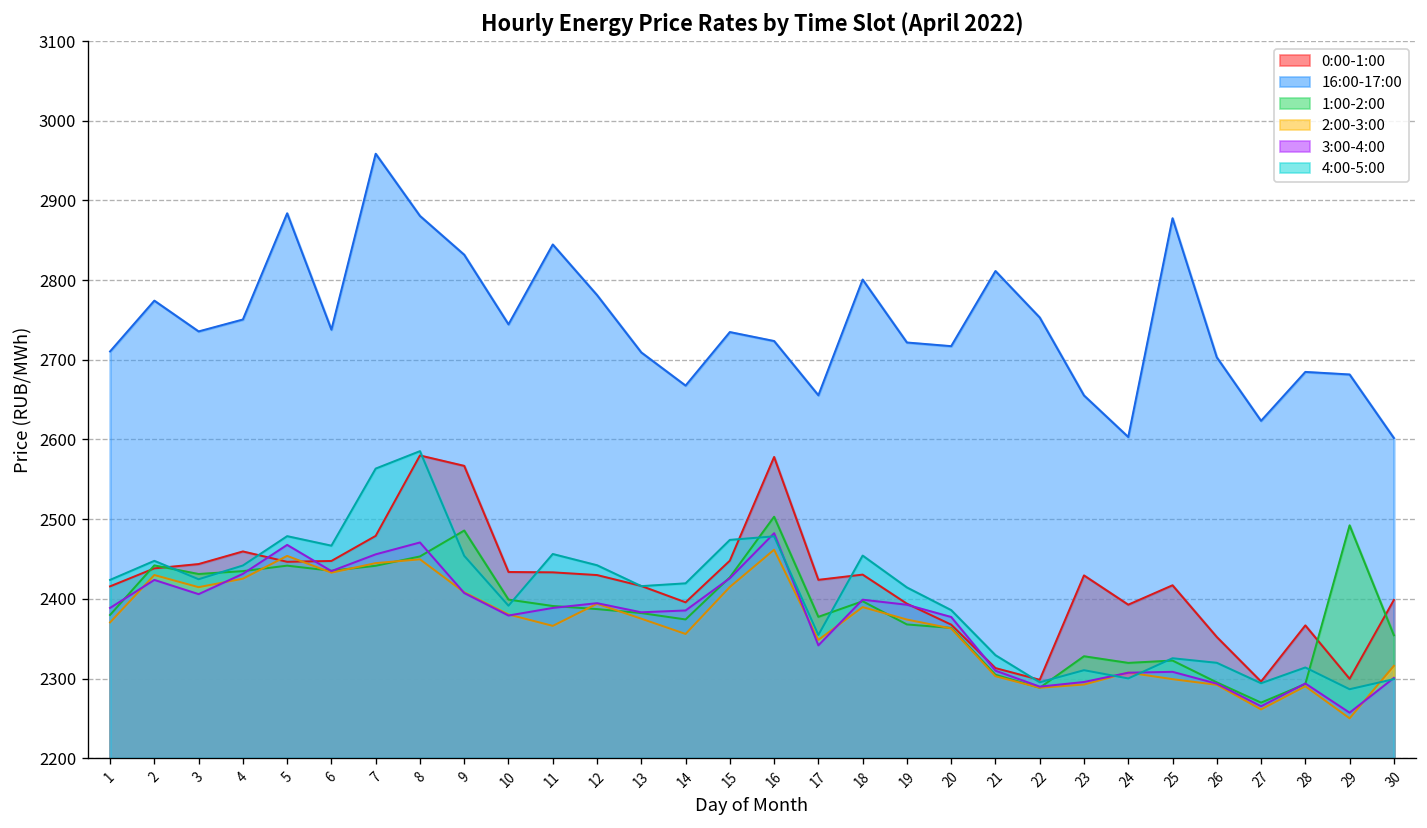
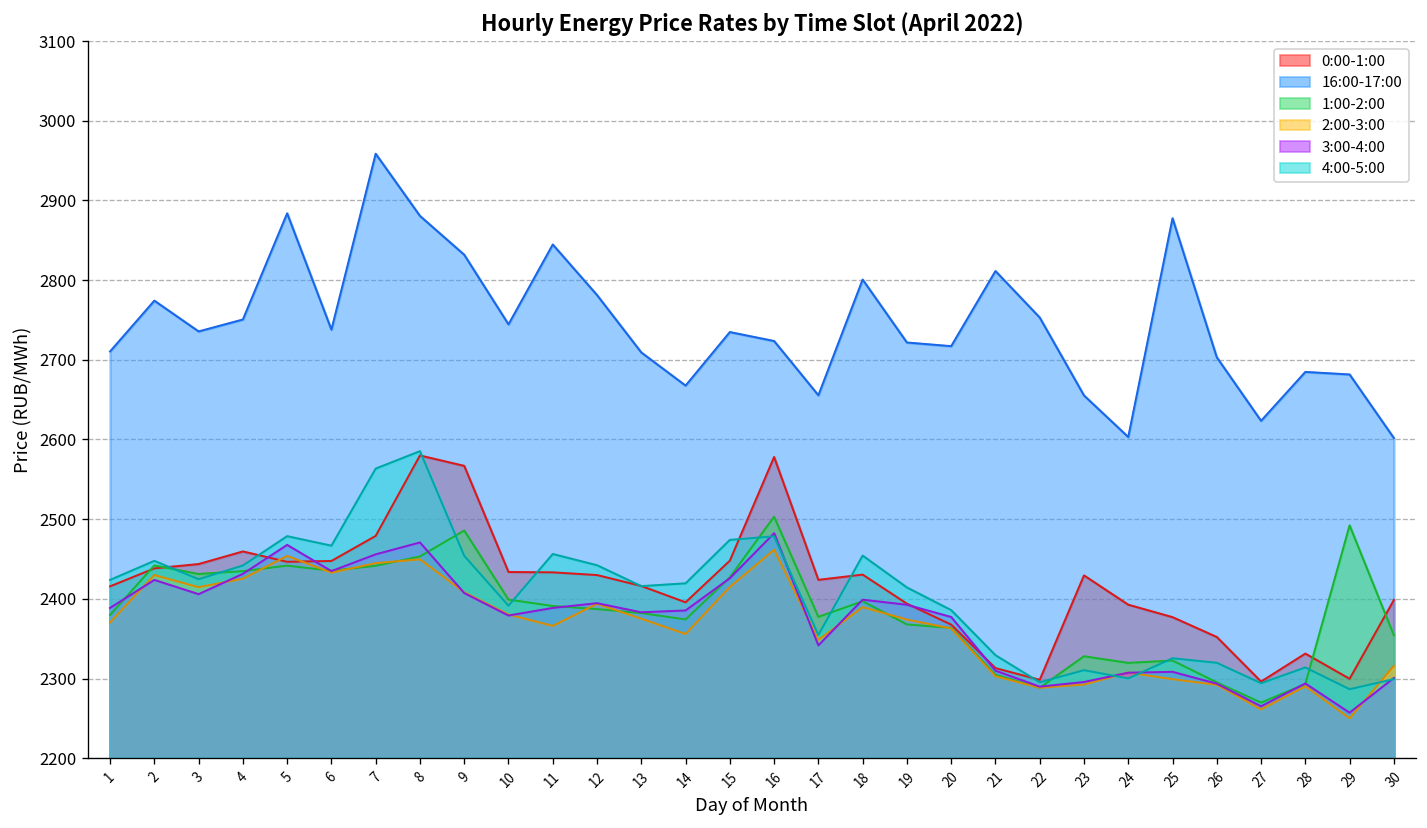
  {
    "0:00-1:00": {
      "1": 2420,
      "3": 2440,
      "4": 2460,
      "5": 2450,
      "6": 2450,
      "7": 2480,
      "8": 2580,
      "9": 2570,
      "10": 2430,
      "11": 2430,
      "12": 2430,
      "14": 2400,
      "15": 2450,
      "16": 2580,
      "17": 2420,
      "18": 2430,
      "20": 2370,
      "23": 2430,
      "24": 2390,
-     "25": 2420,
+     "25": 2380,
      "26": 2350,
-     "28": 2370,
+     "28": 2330,
      "29": 2300,
      "30": 2400
    },
    "1:00-2:00": {
      "1": 2380,
      "3": 2430,
      "5": 2440,
      "9": 2490,
      "10": 2400,
      "12": 2390,
      "14": 2370,
      "16": 2500,
      "17": 2380,
      "19": 2370,
      "23": 2330,
      "24": 2320,
      "27": 2270,
      "29": 2490,
      "30": 2350
    },
    "2:00-3:00": {
      "1": 2370,
      "2": 2430,
      "3": 2410,
      "4": 2430,
      "5": 2450,
      "11": 2370,
      "13": 2380,
      "14": 2360,
      "15": 2410,
      "16": 2460,
      "17": 2350,
      "18": 2390,
      "19": 2370,
      "25": 2300,
      "27": 2260,
      "29": 2250,
      "30": 2320
    },
    "3:00-4:00": {
      "1": 2390,
      "2": 2420,
      "3": 2410,
      "5": 2470,
      "7": 2460,
      "8": 2470,
      "14": 2390,
      "16": 2480,
      "17": 2340,
      "20": 2380,
      "25": 2310,
      "27": 2270,
      "29": 2260
    }
  }
